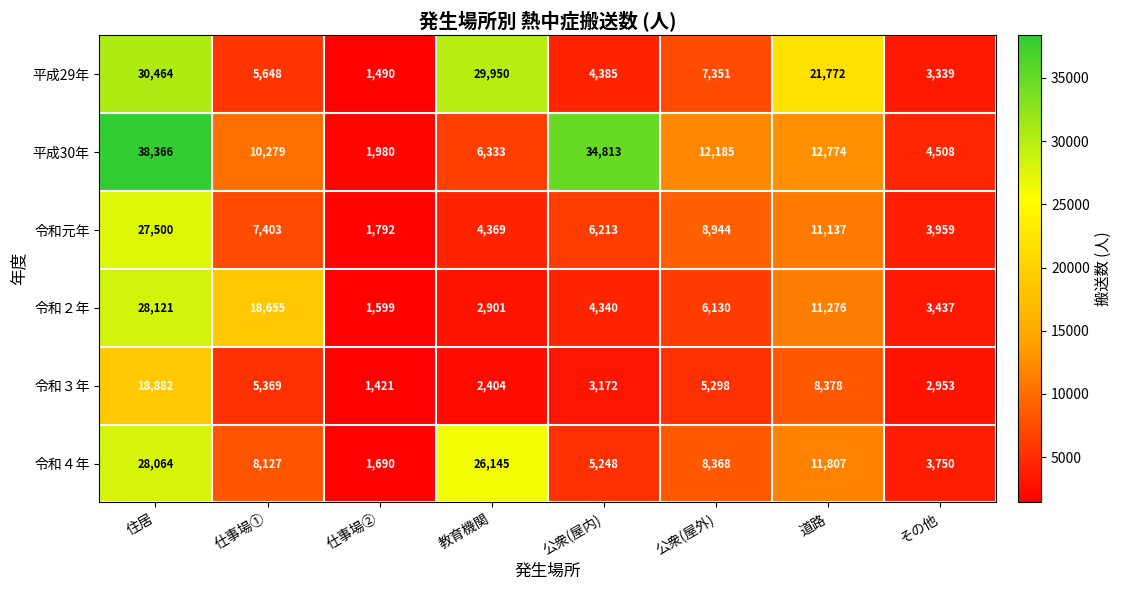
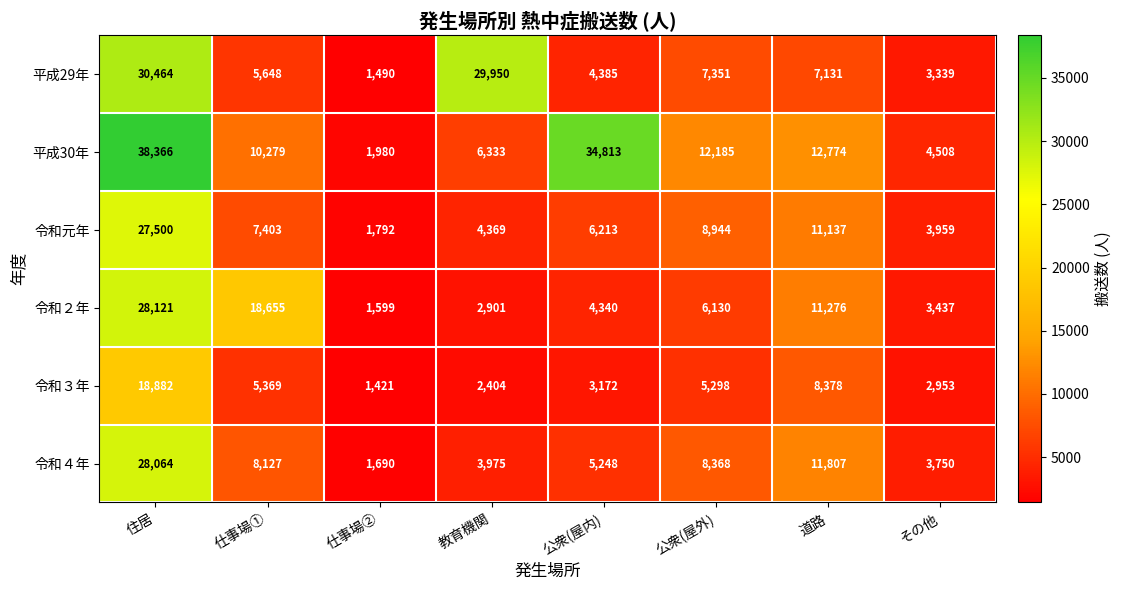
  {
    "平成29年": {
      "住居": "30,464",
      "仕事場①": "5,648",
      "仕事場②": "1,490",
      "教育機関": "29,950",
      "公衆(屋内)": "4,385",
      "公衆(屋外)": "7,351",
-     "道路": "21,772",
+     "道路": "7,131",
      "その他": "3,339"
    },
    "平成30年": {
      "住居": "38,366",
      "仕事場①": "10,279",
      "仕事場②": "1,980",
      "教育機関": "6,333",
      "公衆(屋内)": "34,813",
      "公衆(屋外)": "12,185",
      "道路": "12,774",
      "その他": "4,508"
    },
    "令和元年": {
      "住居": "27,500",
      "仕事場①": "7,403",
      "仕事場②": "1,792",
      "教育機関": "4,369",
      "公衆(屋内)": "6,213",
      "公衆(屋外)": "8,944",
      "道路": "11,137",
      "その他": "3,959"
    },
    "令和２年": {
      "住居": "28,121",
      "仕事場①": "18,655",
      "仕事場②": "1,599",
      "教育機関": "2,901",
      "公衆(屋内)": "4,340",
      "公衆(屋外)": "6,130",
      "道路": "11,276",
      "その他": "3,437"
    },
    "令和３年": {
      "住居": "18,882",
      "仕事場①": "5,369",
      "仕事場②": "1,421",
      "教育機関": "2,404",
      "公衆(屋内)": "3,172",
      "公衆(屋外)": "5,298",
      "道路": "8,378",
      "その他": "2,953"
    },
    "令和４年": {
      "住居": "28,064",
      "仕事場①": "8,127",
      "仕事場②": "1,690",
-     "教育機関": "26,145",
+     "教育機関": "3,975",
      "公衆(屋内)": "5,248",
      "公衆(屋外)": "8,368",
      "道路": "11,807",
      "その他": "3,750"
    }
  }
